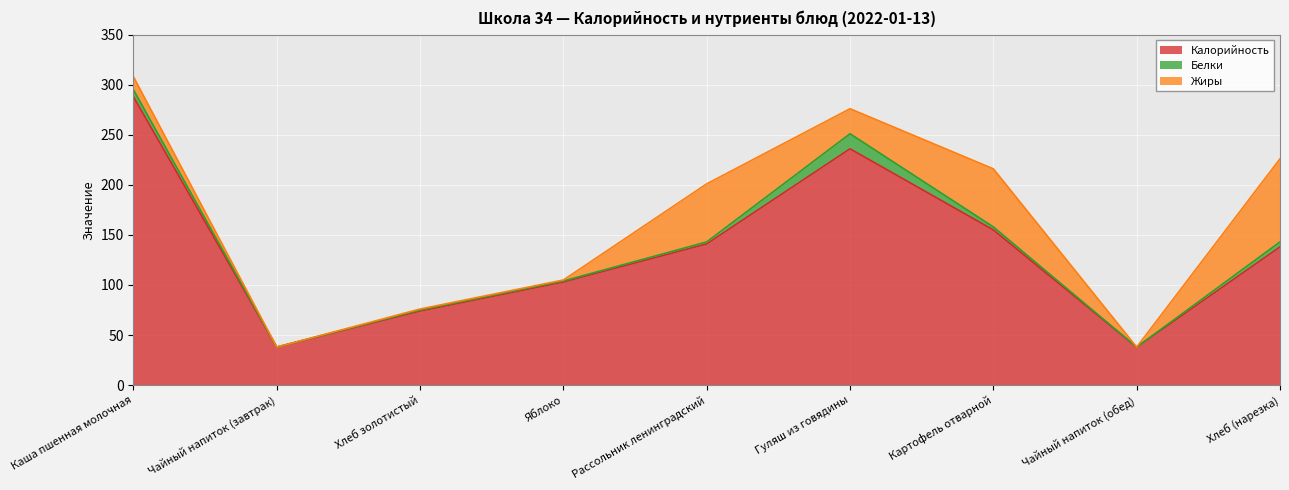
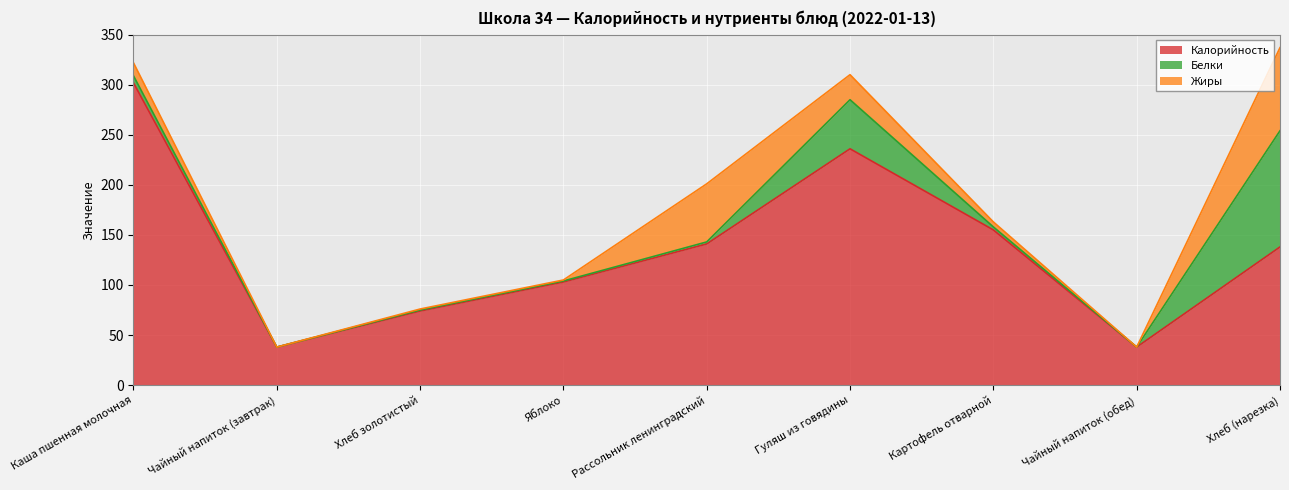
  {
    "Калорийность": {
-     "Каша пшенная молочная": 288,
+     "Каша пшенная молочная": 302,
      "Гуляш из говядины": 236,
      "Картофель отварной": 155,
      "Хлеб (нарезка)": 138
    },
    "Белки": {
      "Каша пшенная молочная": 7,
-     "Гуляш из говядины": 15,
+     "Гуляш из говядины": 49,
      "Картофель отварной": 3,
-     "Хлеб (нарезка)": 5
+     "Хлеб (нарезка)": 116
    },
    "Жиры": {
      "Каша пшенная молочная": 13,
      "Рассольник ленинградский": 58,
      "Гуляш из говядины": 25,
-     "Картофель отварной": 58,
+     "Картофель отварной": 5,
      "Хлеб (нарезка)": 83
    }
  }
